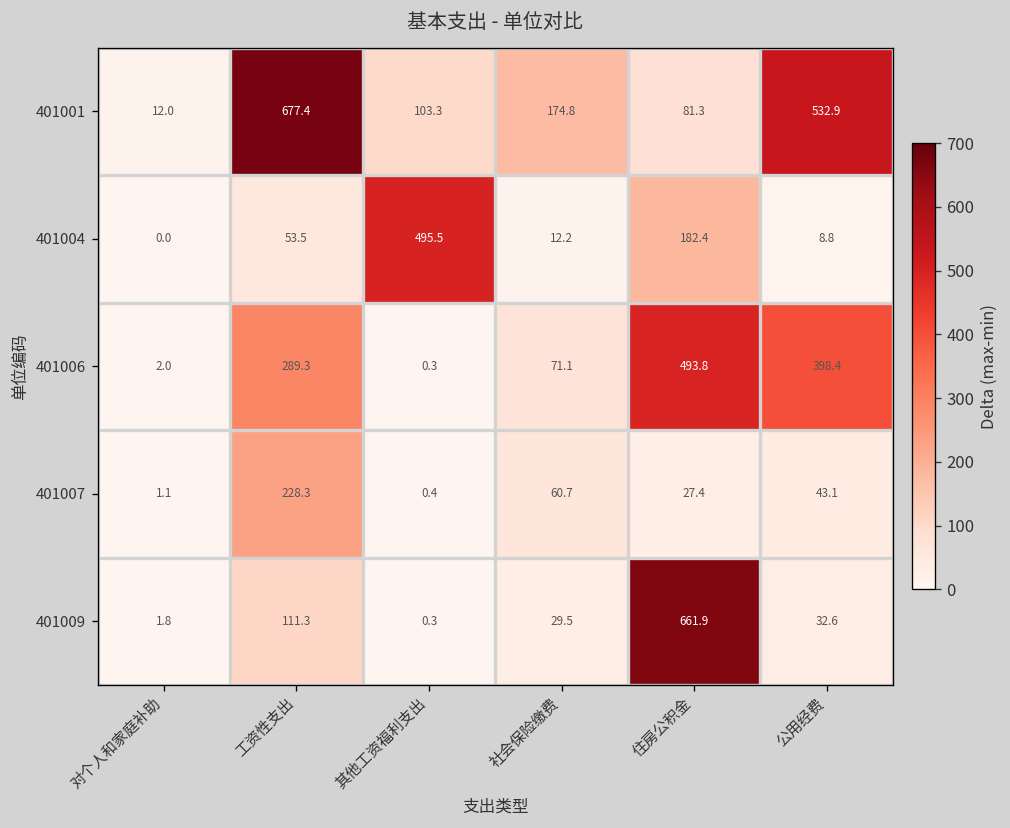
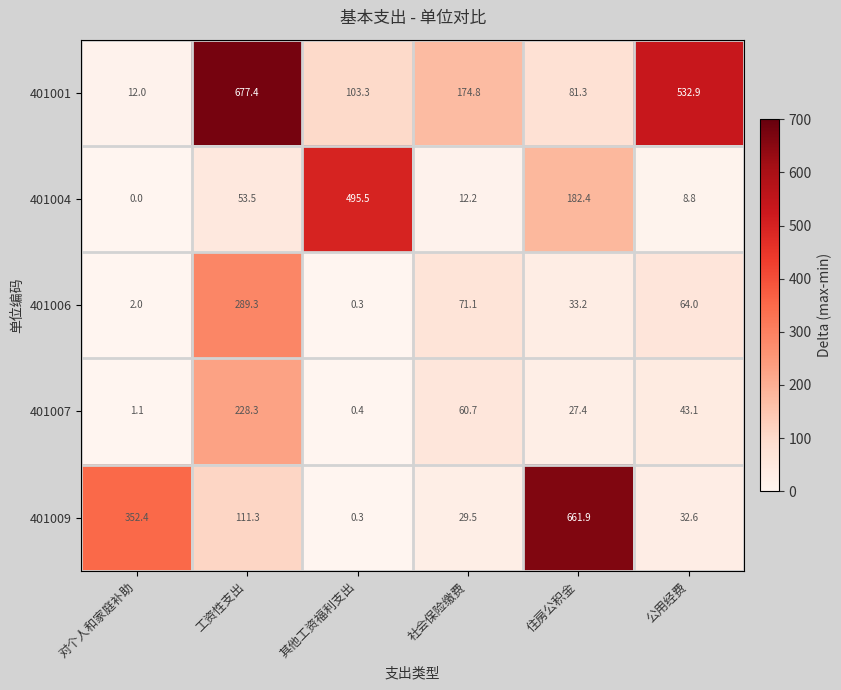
  {
    "401001": {
      "对个人和家庭补助": 12.0,
      "工资性支出": 677.4,
      "其他工资福利支出": 103.3,
      "社会保险缴费": 174.8,
      "住房公积金": 81.3,
      "公用经费": 532.9
    },
    "401004": {
      "对个人和家庭补助": 0.0,
      "工资性支出": 53.5,
      "其他工资福利支出": 495.5,
      "社会保险缴费": 12.2,
      "住房公积金": 182.4,
      "公用经费": 8.8
    },
    "401006": {
      "对个人和家庭补助": 2.0,
      "工资性支出": 289.3,
      "其他工资福利支出": 0.3,
      "社会保险缴费": 71.1,
-     "住房公积金": 493.8,
-     "公用经费": 398.4
+     "住房公积金": 33.2,
+     "公用经费": 64.0
    },
    "401007": {
      "对个人和家庭补助": 1.1,
      "工资性支出": 228.3,
      "其他工资福利支出": 0.4,
      "社会保险缴费": 60.7,
      "住房公积金": 27.4,
      "公用经费": 43.1
    },
    "401009": {
-     "对个人和家庭补助": 1.8,
+     "对个人和家庭补助": 352.4,
      "工资性支出": 111.3,
      "其他工资福利支出": 0.3,
      "社会保险缴费": 29.5,
      "住房公积金": 661.9,
      "公用经费": 32.6
    }
  }
